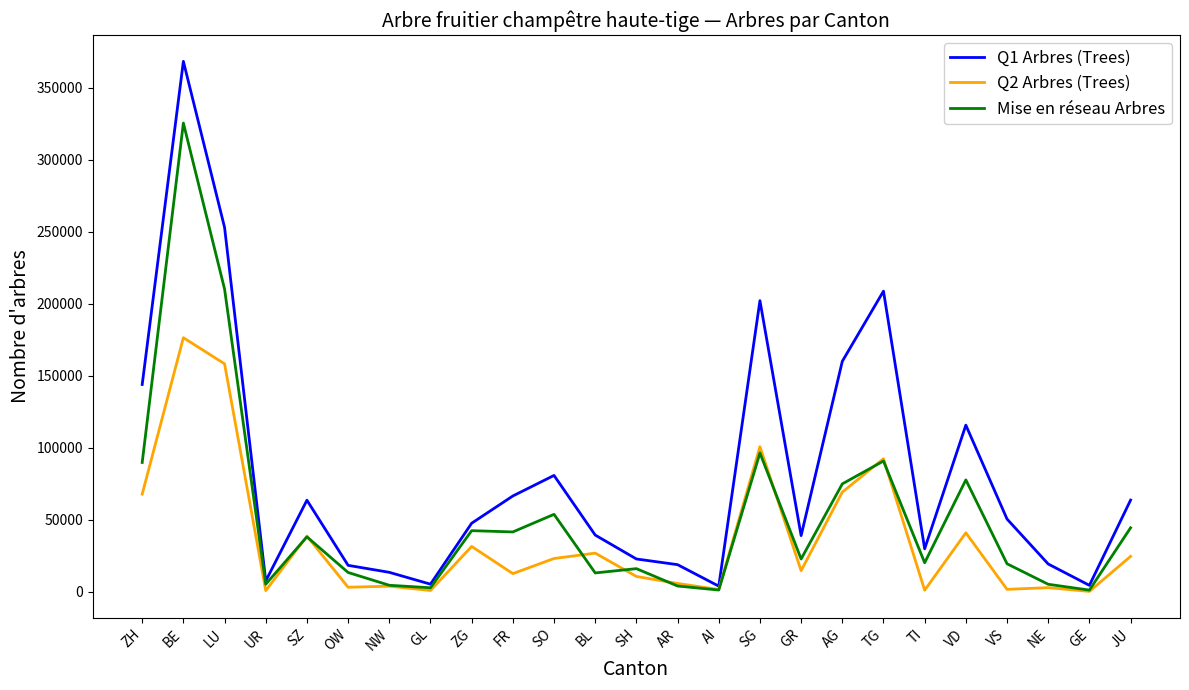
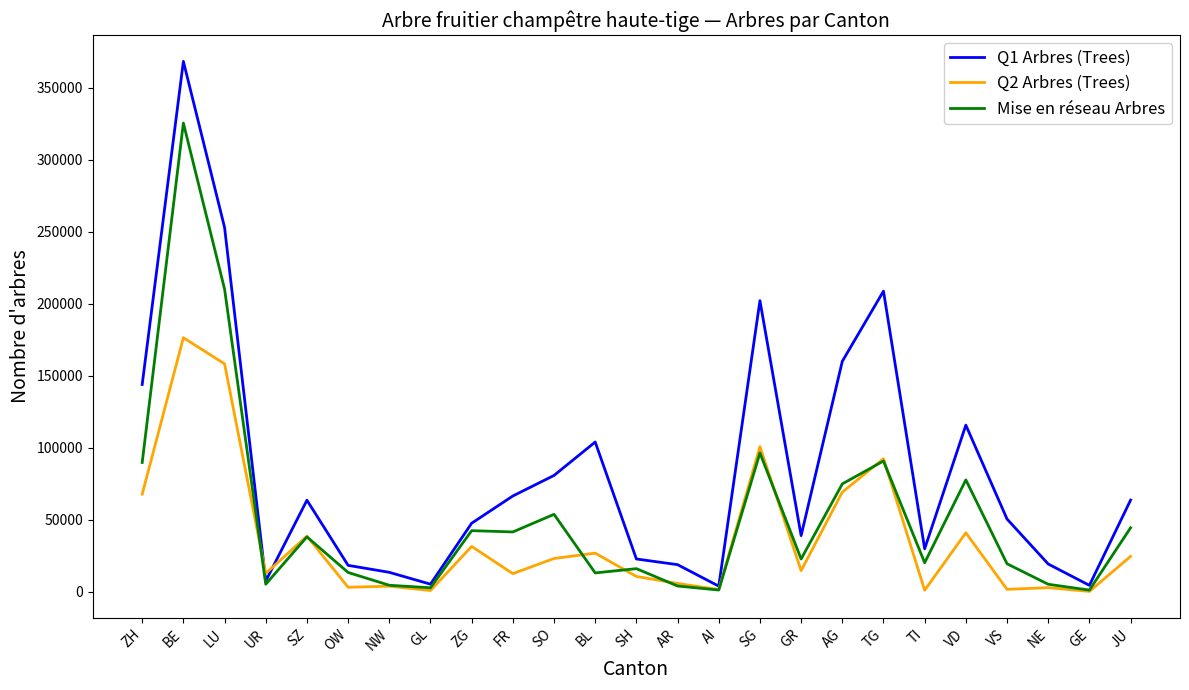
  {
    "Q1 Arbres (Trees)": {
      "ZH": 144000,
      "BE": 368000,
      "LU": 253000,
      "UR": 7000,
      "SZ": 63000,
      "OW": 18000,
      "NW": 13000,
      "GL": 5000,
      "ZG": 47000,
      "FR": 66000,
      "SO": 81000,
-     "BL": 39000,
+     "BL": 104000,
      "SH": 23000,
      "AR": 19000,
      "AI": 4000,
      "SG": 202000,
      "GR": 39000,
      "AG": 160000,
      "TG": 209000,
      "TI": 30000,
      "VD": 116000,
      "VS": 50000,
      "NE": 19000,
      "GE": 4000,
      "JU": 64000
    },
    "Q2 Arbres (Trees)": {
      "ZH": 68000,
      "BE": 176000,
      "LU": 158000,
-     "UR": 1000,
+     "UR": 13000,
      "OW": 3000,
      "GL": 1000,
      "ZG": 31000,
      "FR": 12000,
      "SO": 23000,
      "BL": 27000,
      "SH": 10000,
      "SG": 101000,
      "GR": 15000,
      "AG": 69000,
      "TI": 1000,
      "VD": 41000,
      "VS": 2000,
      "NE": 3000,
      "JU": 24000
    },
    "Mise en réseau Arbres": {
      "ZH": 90000,
      "BE": 326000,
      "LU": 210000,
      "UR": 5000,
      "OW": 13000,
      "GL": 3000,
      "ZG": 42000,
      "FR": 41000,
      "SO": 54000,
      "BL": 13000,
      "SH": 16000,
      "SG": 96000,
      "GR": 23000,
      "AG": 75000,
      "TI": 20000,
      "VD": 78000,
      "VS": 19000,
      "NE": 5000,
      "JU": 44000
    }
  }
